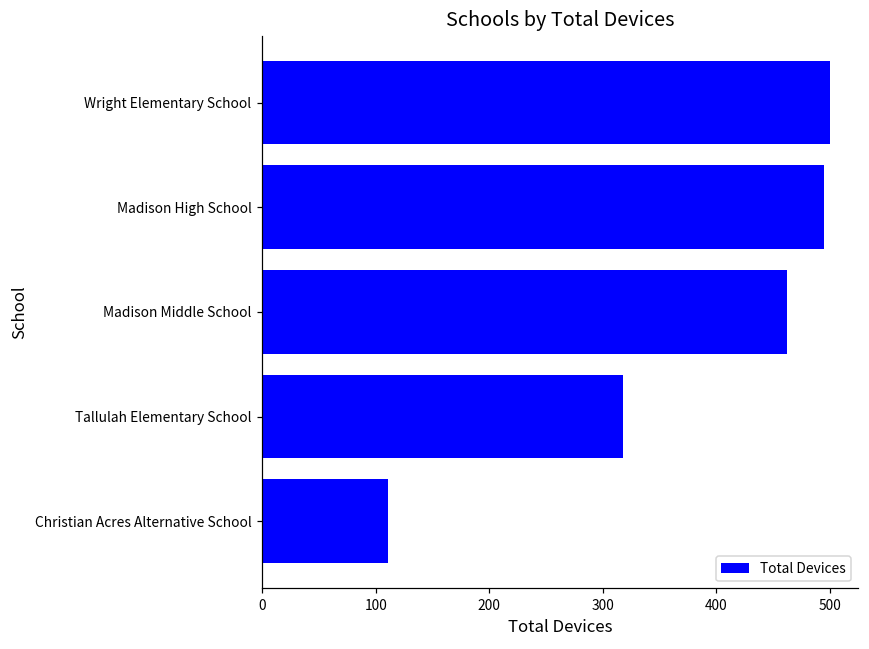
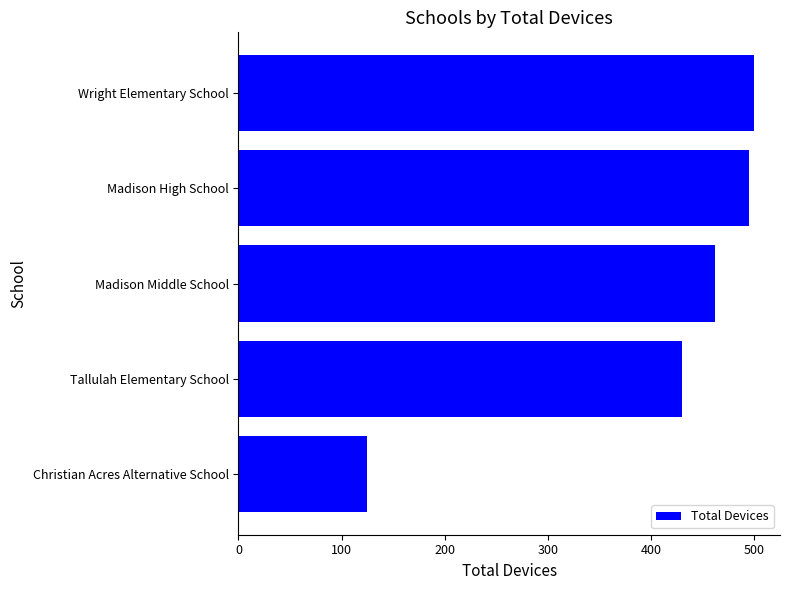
  {
    "Wright Elementary School": 500,
    "Madison High School": 495,
    "Madison Middle School": 462,
-   "Tallulah Elementary School": 318,
-   "Christian Acres Alternative School": 111
+   "Tallulah Elementary School": 430,
+   "Christian Acres Alternative School": 125
  }
